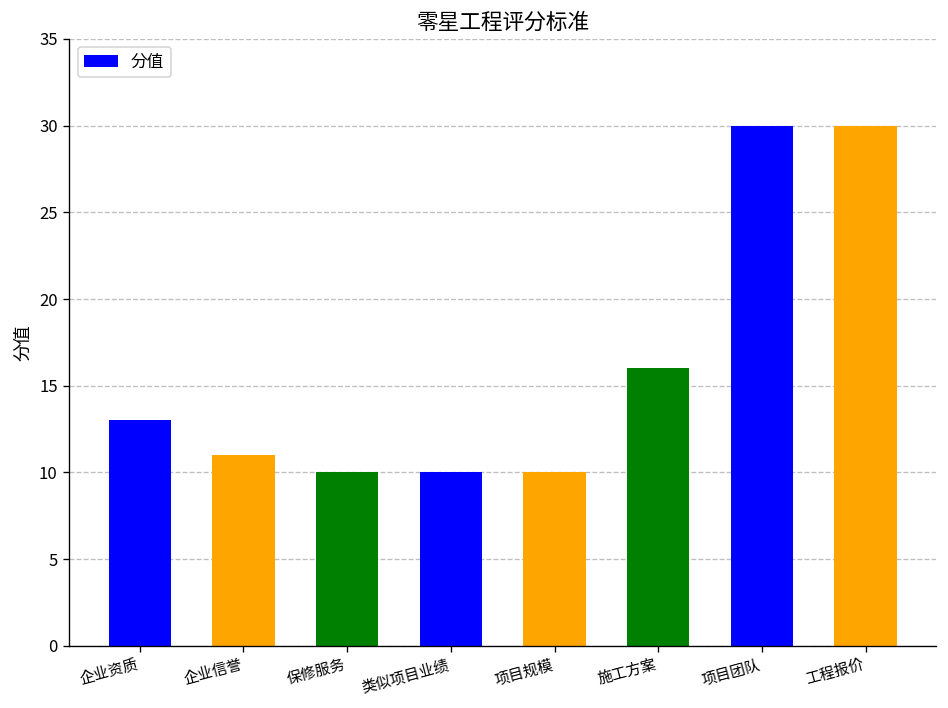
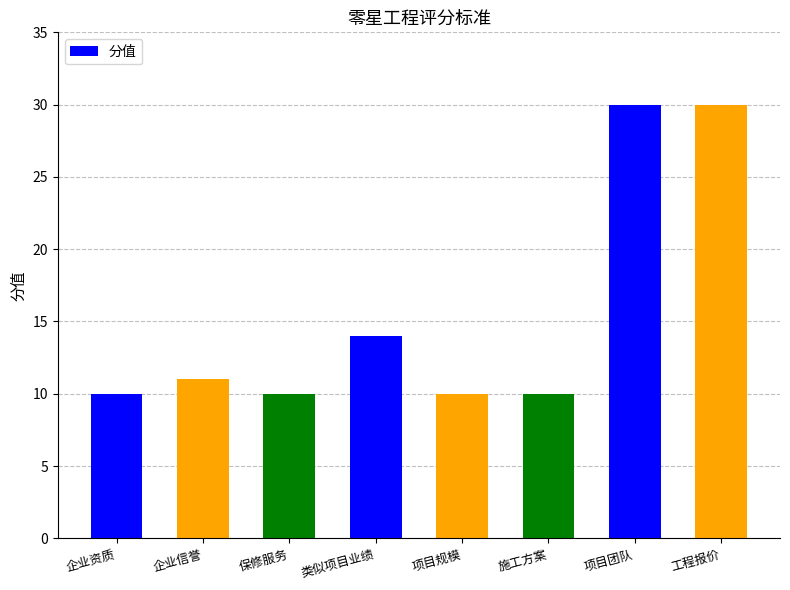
  {
-   "企业资质": 13,
+   "企业资质": 10,
    "企业信誉": 11,
    "保修服务": 10,
-   "类似项目业绩": 10,
+   "类似项目业绩": 14,
    "项目规模": 10,
-   "施工方案": 16,
+   "施工方案": 10,
    "项目团队": 30,
    "工程报价": 30
  }
